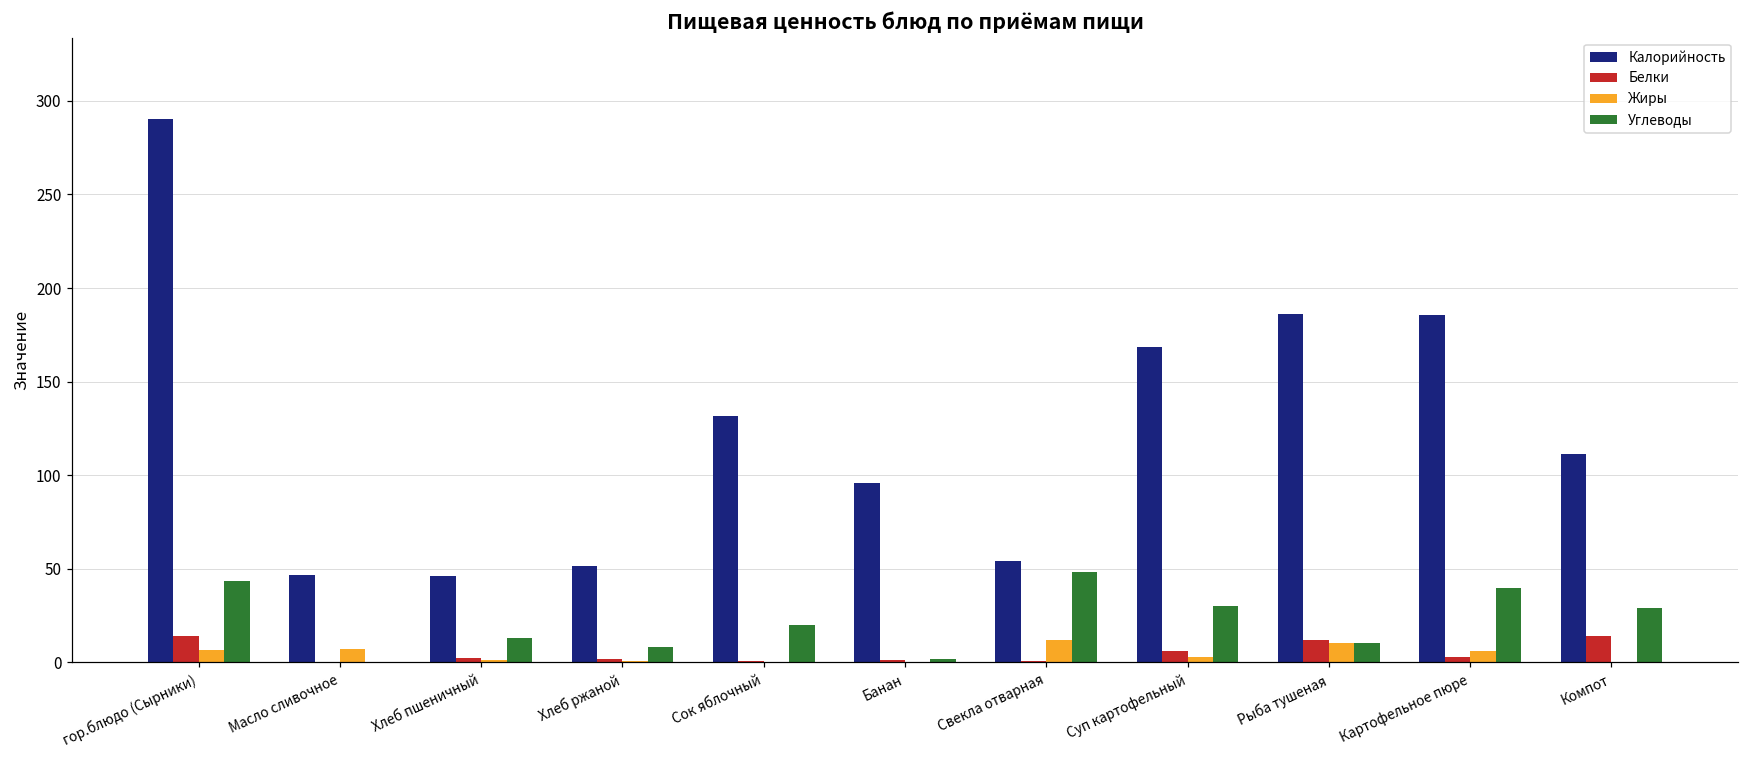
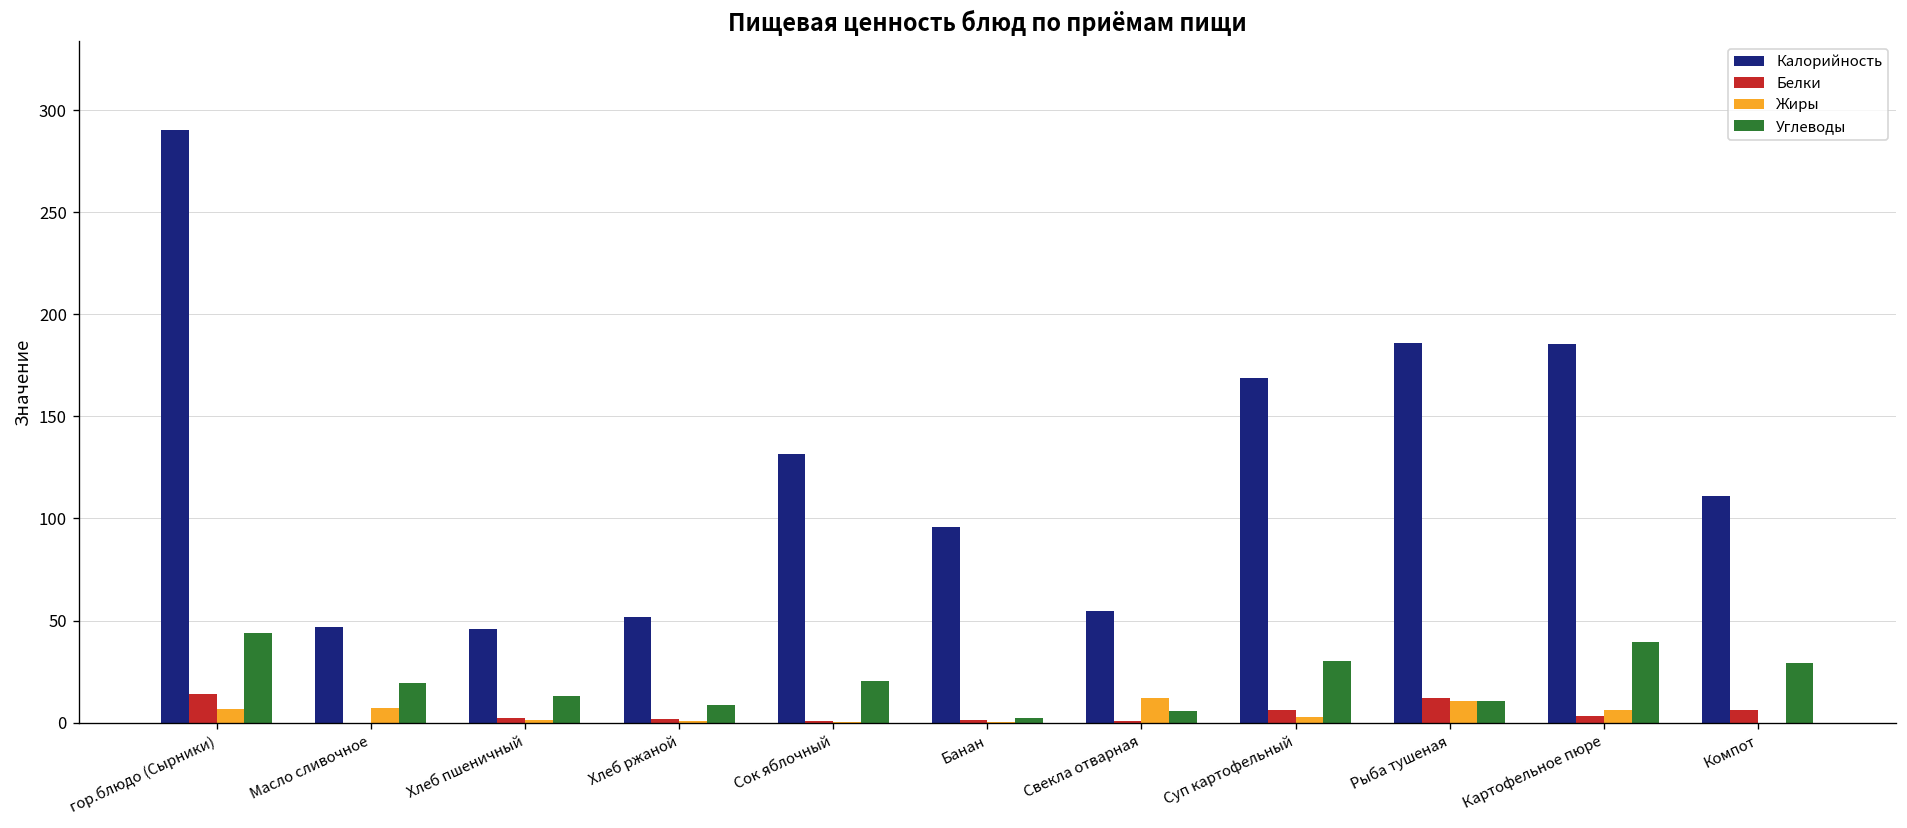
  {
    "Калорийность": {
      "гор.блюдо (Сырники)": 290,
      "Масло сливочное": 47,
      "Хлеб пшеничный": 46,
      "Хлеб ржаной": 52,
      "Сок яблочный": 132,
      "Банан": 96,
      "Свекла отварная": 54,
      "Суп картофельный": 169,
      "Рыба тушеная": 186,
      "Картофельное пюре": 185,
      "Компот": 111
    },
    "Белки": {
      "гор.блюдо (Сырники)": 14,
      "Хлеб пшеничный": 2,
      "Хлеб ржаной": 2,
      "Банан": 2,
      "Суп картофельный": 6,
      "Рыба тушеная": 12,
      "Картофельное пюре": 3,
-     "Компот": 14
+     "Компот": 6
    },
    "Жиры": {
      "гор.блюдо (Сырники)": 7,
      "Масло сливочное": 7,
      "Свекла отварная": 12,
      "Суп картофельный": 3,
      "Рыба тушеная": 11,
      "Картофельное пюре": 6,
      "Компот": 0
    },
    "Углеводы": {
      "гор.блюдо (Сырники)": 44,
-     "Масло сливочное": 0,
+     "Масло сливочное": 19,
      "Хлеб пшеничный": 13,
      "Хлеб ржаной": 9,
      "Сок яблочный": 20,
      "Банан": 2,
-     "Свекла отварная": 48,
+     "Свекла отварная": 6,
      "Суп картофельный": 30,
      "Рыба тушеная": 11,
      "Картофельное пюре": 40,
      "Компот": 29
    }
  }
